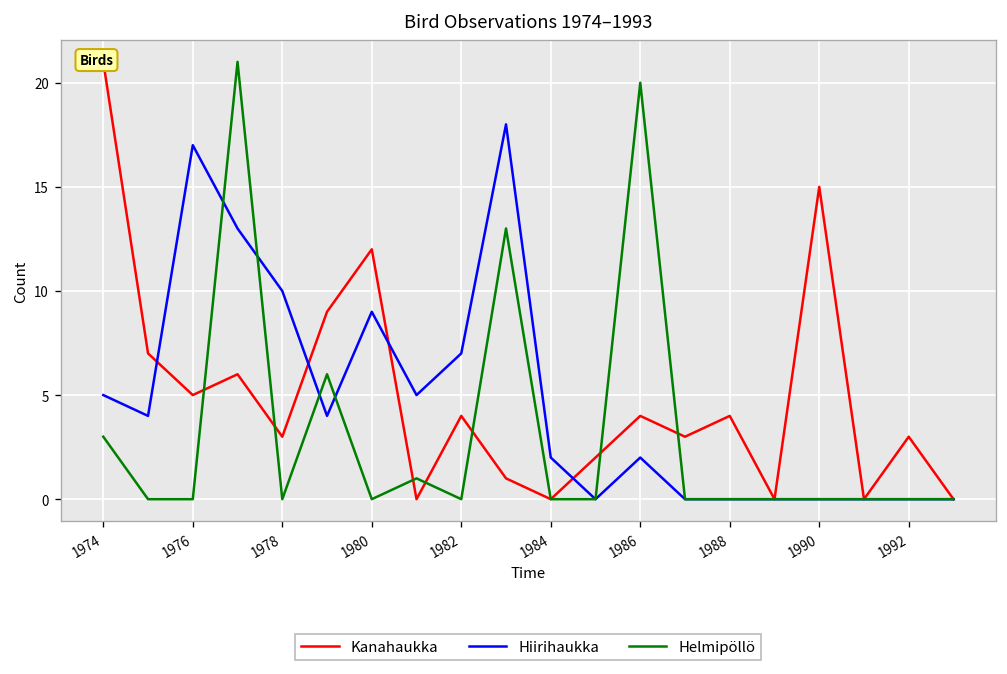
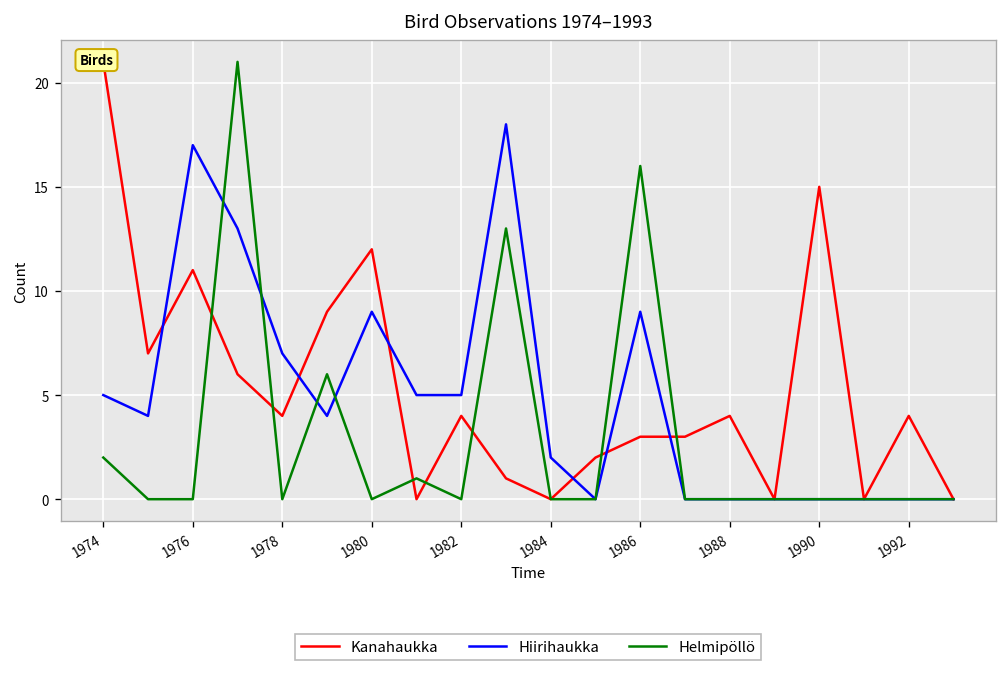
  {
    "Kanahaukka": {
-     "1976": 5,
-     "1978": 3,
+     "1976": 11,
+     "1978": 4,
      "1980": 12,
      "1982": 4,
-     "1986": 4,
+     "1986": 3,
      "1988": 4,
      "1990": 15,
-     "1992": 3
+     "1992": 4
    },
    "Hiirihaukka": {
      "1974": 5,
      "1976": 17,
-     "1978": 10,
+     "1978": 7,
      "1980": 9,
-     "1982": 7,
+     "1982": 5,
      "1984": 2,
-     "1986": 2
+     "1986": 9
    },
    "Helmipöllö": {
-     "1974": 3,
+     "1974": 2,
      "1976": 0,
      "1978": 0,
      "1980": 0,
      "1982": 0,
-     "1986": 20
+     "1986": 16
    }
  }
